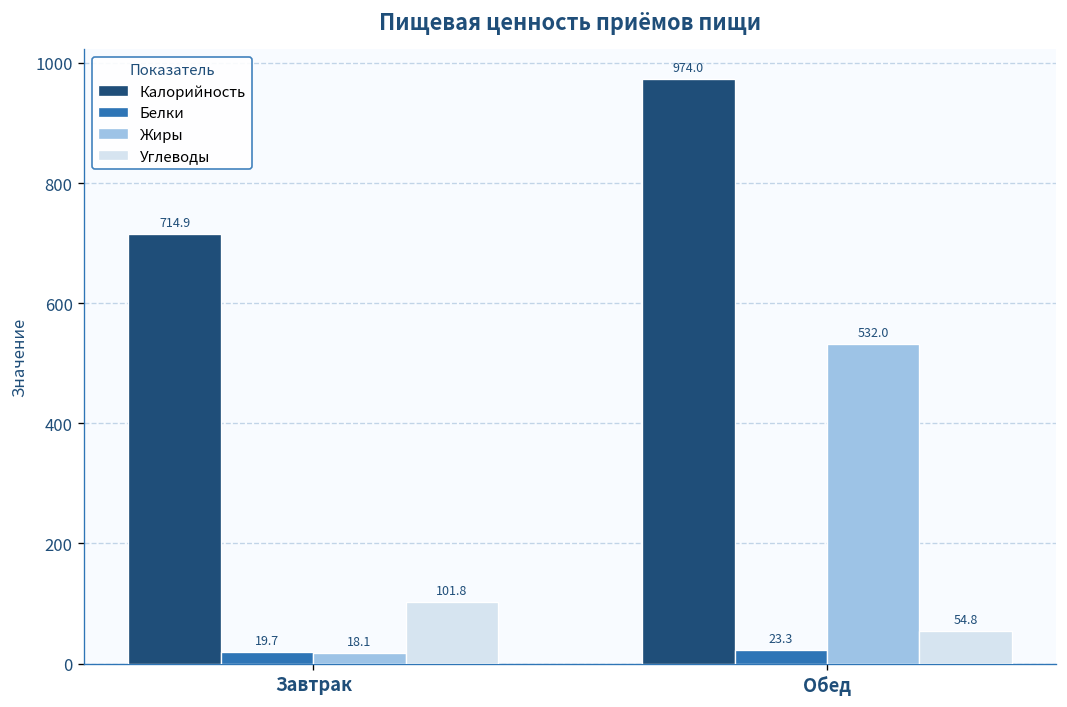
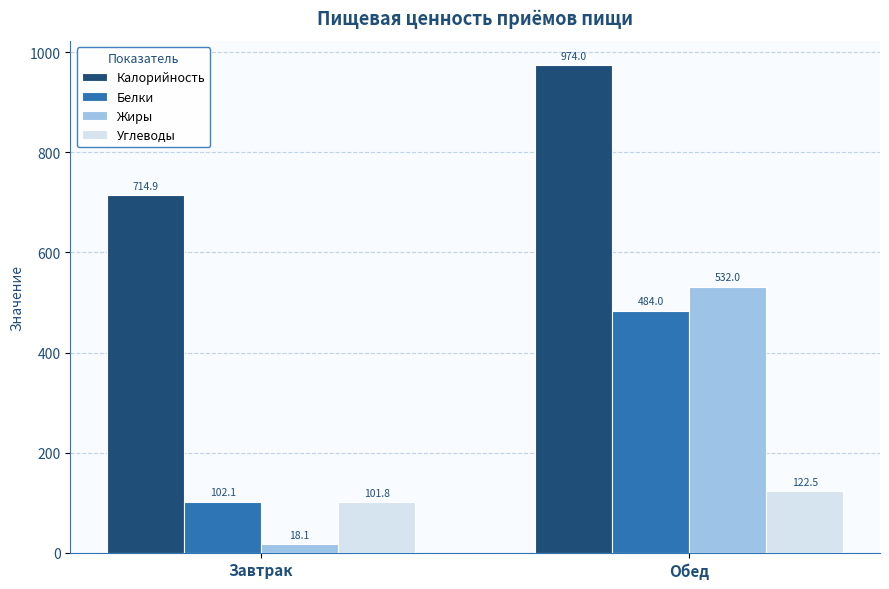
  {
    "Калорийность": {
      "Завтрак": 714.9,
      "Обед": 974.0
    },
    "Белки": {
-     "Завтрак": 19.7,
-     "Обед": 23.3
+     "Завтрак": 102.1,
+     "Обед": 484.0
    },
    "Жиры": {
      "Завтрак": 18.1,
      "Обед": 532.0
    },
    "Углеводы": {
      "Завтрак": 101.8,
-     "Обед": 54.8
+     "Обед": 122.5
    }
  }
